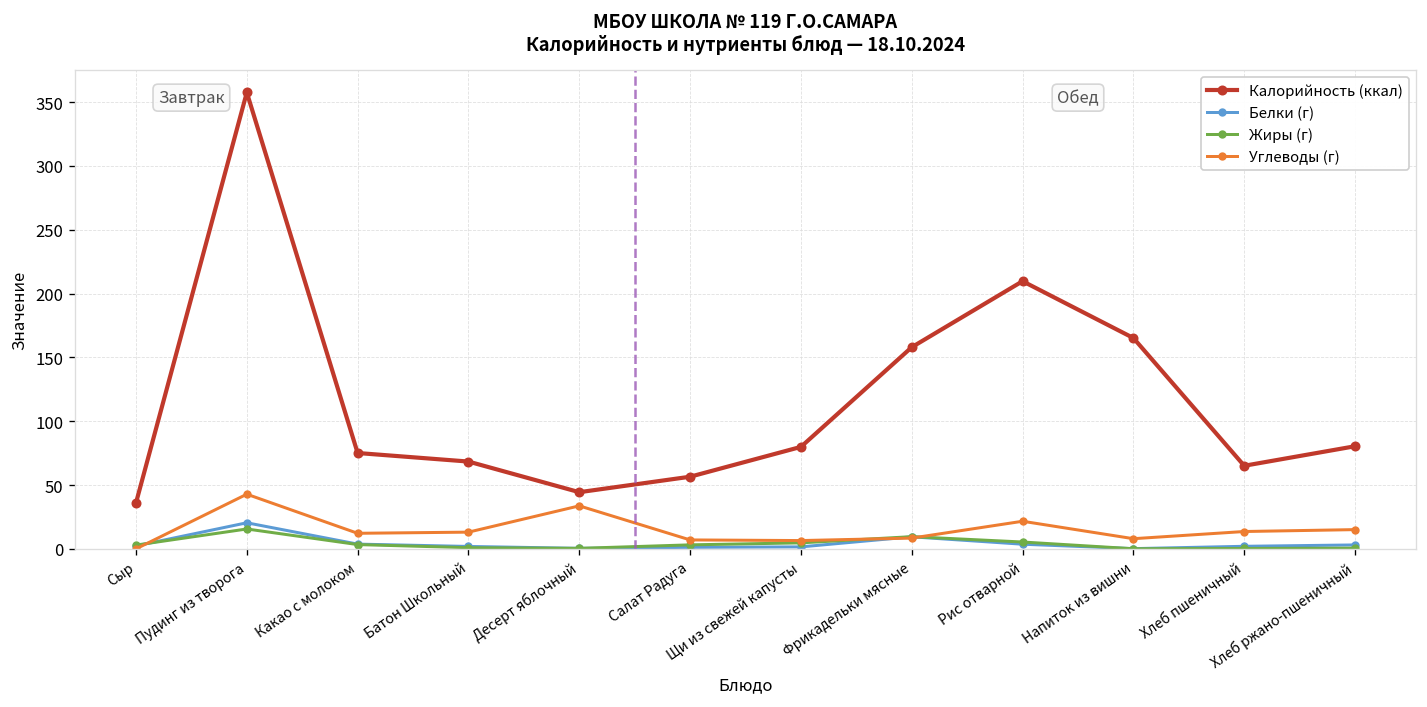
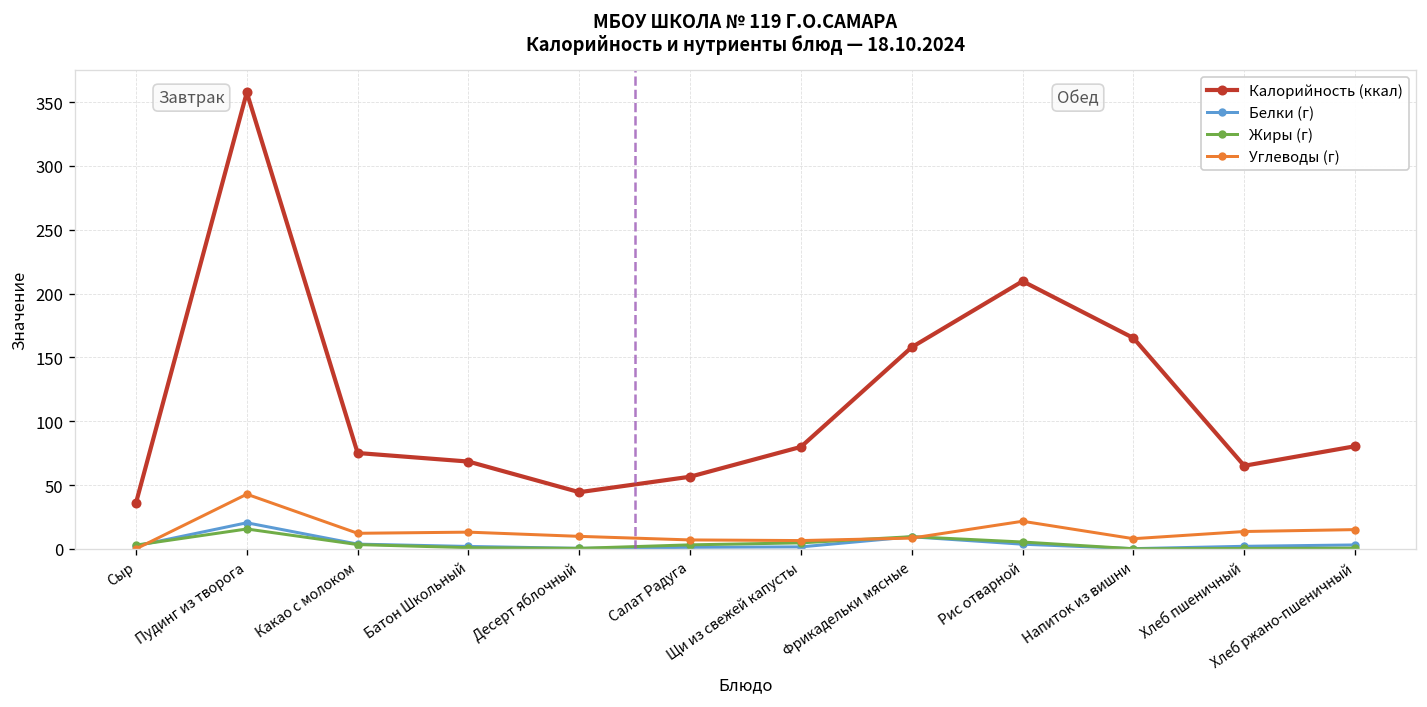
  {
    "Калорийность (ккал)": {
      "Сыр": 36,
      "Пудинг из творога": 358,
      "Какао с молоком": 75,
      "Батон Школьный": 68,
      "Десерт яблочный": 44,
      "Салат Радуга": 57,
      "Щи из свежей капусты": 80,
      "Фрикадельки мясные": 158,
      "Рис отварной": 210,
      "Напиток из вишни": 165,
      "Хлеб пшеничный": 65,
      "Хлеб ржано-пшеничный": 80
    },
    "Белки (г)": {
      "Пудинг из творога": 20,
      "Щи из свежей капусты": 2,
      "Хлеб ржано-пшеничный": 3
    },
    "Жиры (г)": {
      "Пудинг из творога": 16,
      "Хлеб ржано-пшеничный": 1
    },
    "Углеводы (г)": {
      "Пудинг из творога": 43,
      "Какао с молоком": 12,
      "Батон Школьный": 13,
-     "Десерт яблочный": 34,
+     "Десерт яблочный": 10,
      "Салат Радуга": 7,
      "Рис отварной": 22,
      "Напиток из вишни": 8,
      "Хлеб пшеничный": 14,
      "Хлеб ржано-пшеничный": 15
    }
  }
